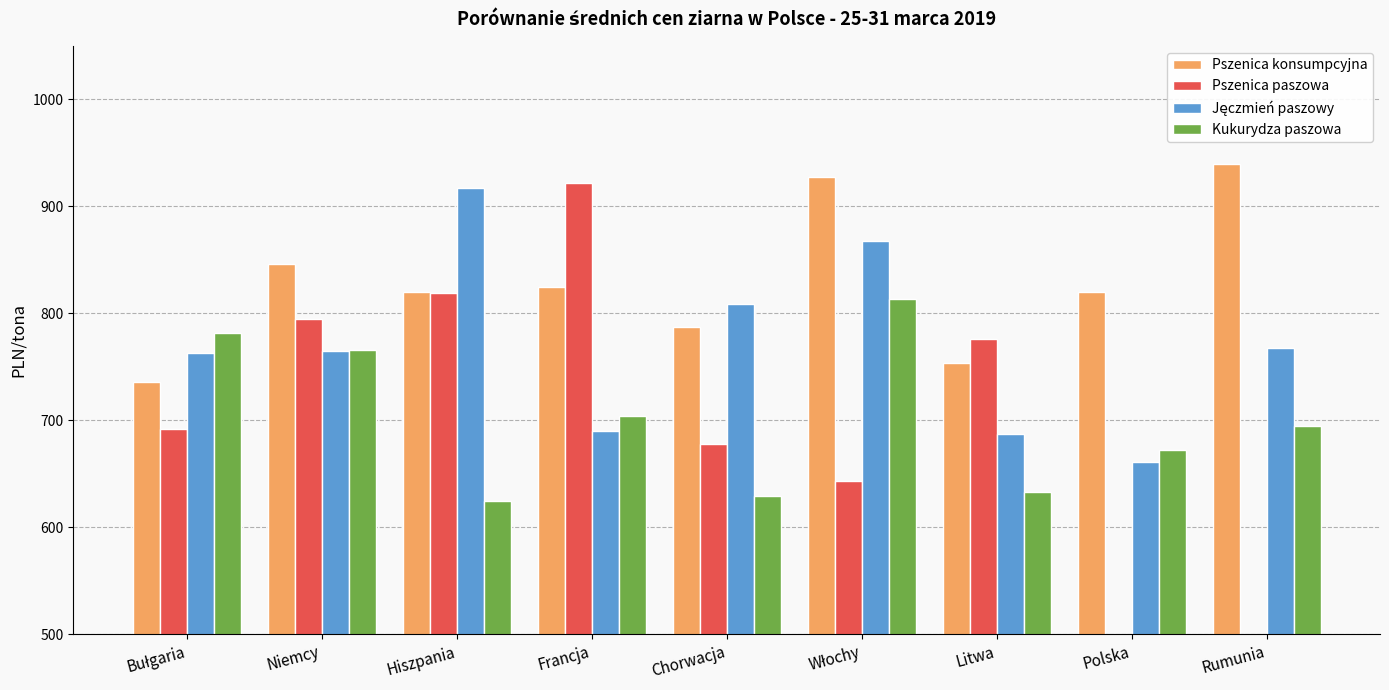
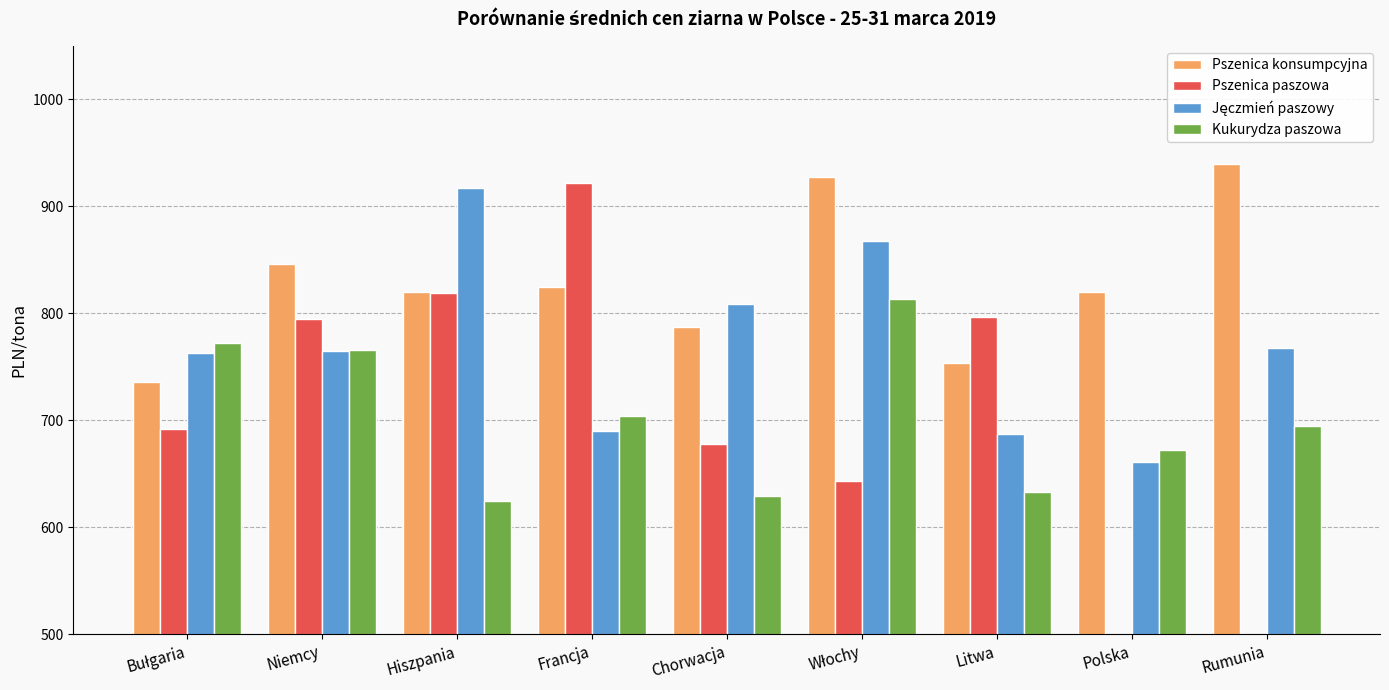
  {
    "Pszenica konsumpcyjna": {
      "Bułgaria": 736,
      "Niemcy": 846,
      "Hiszpania": 820,
      "Francja": 824,
      "Chorwacja": 787,
      "Włochy": 928,
      "Litwa": 754,
      "Polska": 820,
      "Rumunia": 940
    },
    "Pszenica paszowa": {
      "Bułgaria": 692,
      "Niemcy": 795,
      "Hiszpania": 819,
      "Francja": 921,
      "Chorwacja": 677,
      "Włochy": 643,
-     "Litwa": 776
+     "Litwa": 797
    },
    "Jęczmień paszowy": {
      "Bułgaria": 762,
      "Niemcy": 764,
      "Hiszpania": 917,
      "Francja": 690,
      "Chorwacja": 809,
      "Włochy": 868,
      "Litwa": 687,
      "Polska": 661,
      "Rumunia": 767
    },
    "Kukurydza paszowa": {
-     "Bułgaria": 782,
+     "Bułgaria": 773,
      "Niemcy": 765,
      "Hiszpania": 625,
      "Francja": 704,
      "Chorwacja": 629,
      "Włochy": 813,
      "Litwa": 633,
      "Polska": 672,
      "Rumunia": 695
    }
  }
